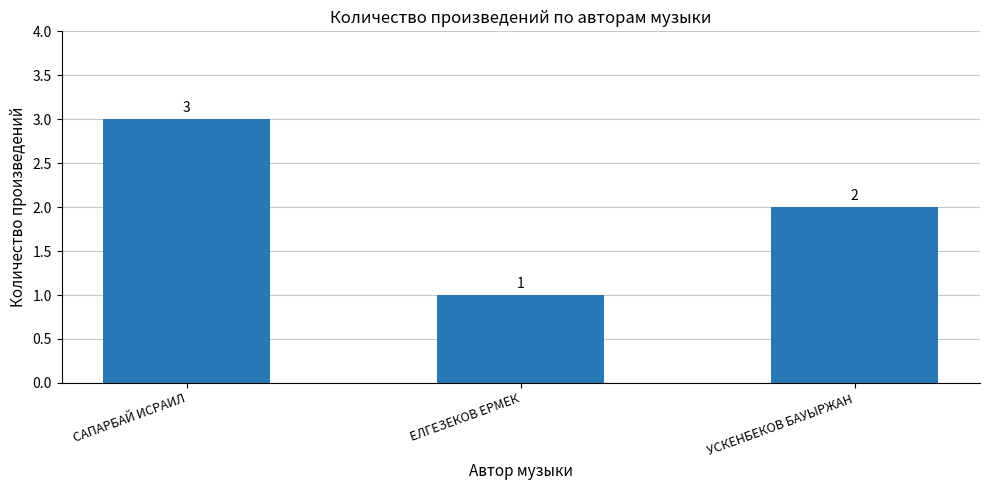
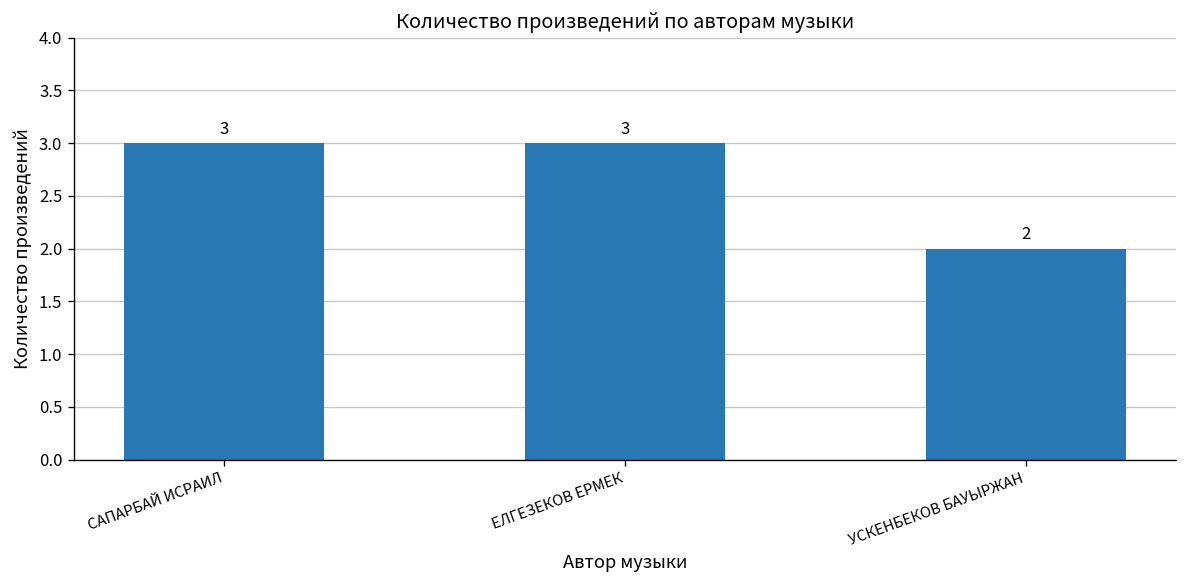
  {
    "САПАРБАЙ ИСРАИЛ": 3,
-   "ЕЛГЕЗЕКОВ ЕРМЕК": 1,
+   "ЕЛГЕЗЕКОВ ЕРМЕК": 3,
    "УСКЕНБЕКОВ БАУЫРЖАН": 2
  }
